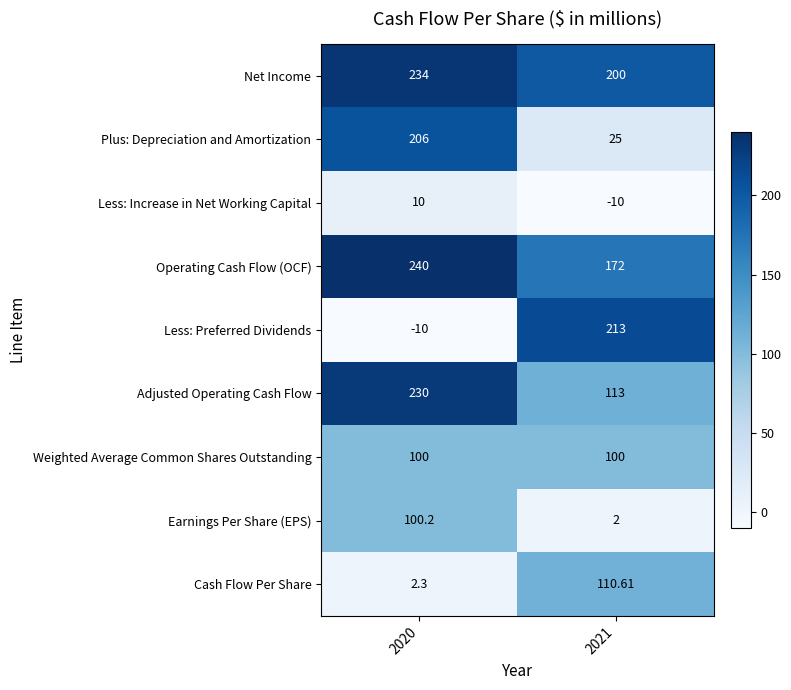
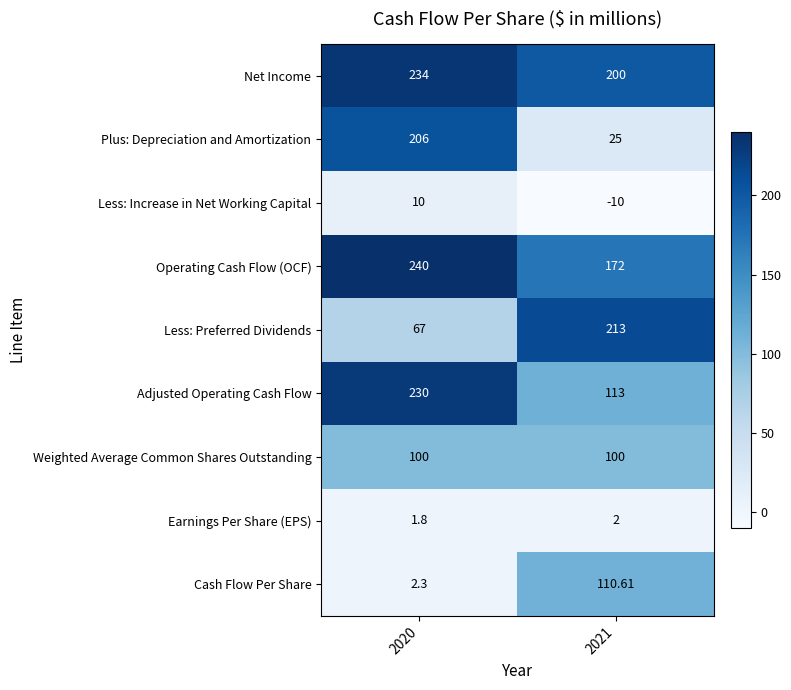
  {
    "Net Income": {
      "2020": 234,
      "2021": 200
    },
    "Plus: Depreciation and Amortization": {
      "2020": 206,
      "2021": 25
    },
    "Less: Increase in Net Working Capital": {
      "2020": 10,
      "2021": -10
    },
    "Operating Cash Flow (OCF)": {
      "2020": 240,
      "2021": 172
    },
    "Less: Preferred Dividends": {
-     "2020": -10,
+     "2020": 67,
      "2021": 213
    },
    "Adjusted Operating Cash Flow": {
      "2020": 230,
      "2021": 113
    },
    "Weighted Average Common Shares Outstanding": {
      "2020": 100,
      "2021": 100
    },
    "Earnings Per Share (EPS)": {
-     "2020": 100.2,
+     "2020": 1.8,
      "2021": 2
    },
    "Cash Flow Per Share": {
      "2020": 2.3,
      "2021": 110.61
    }
  }
